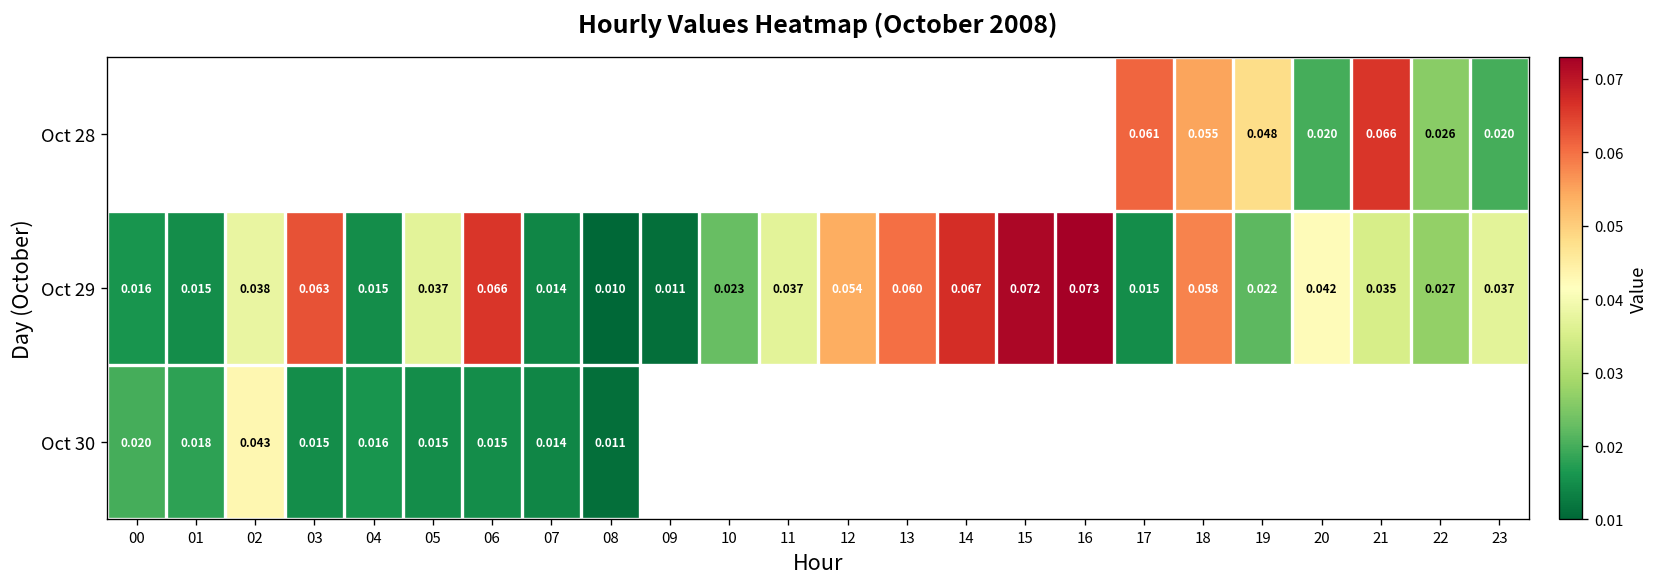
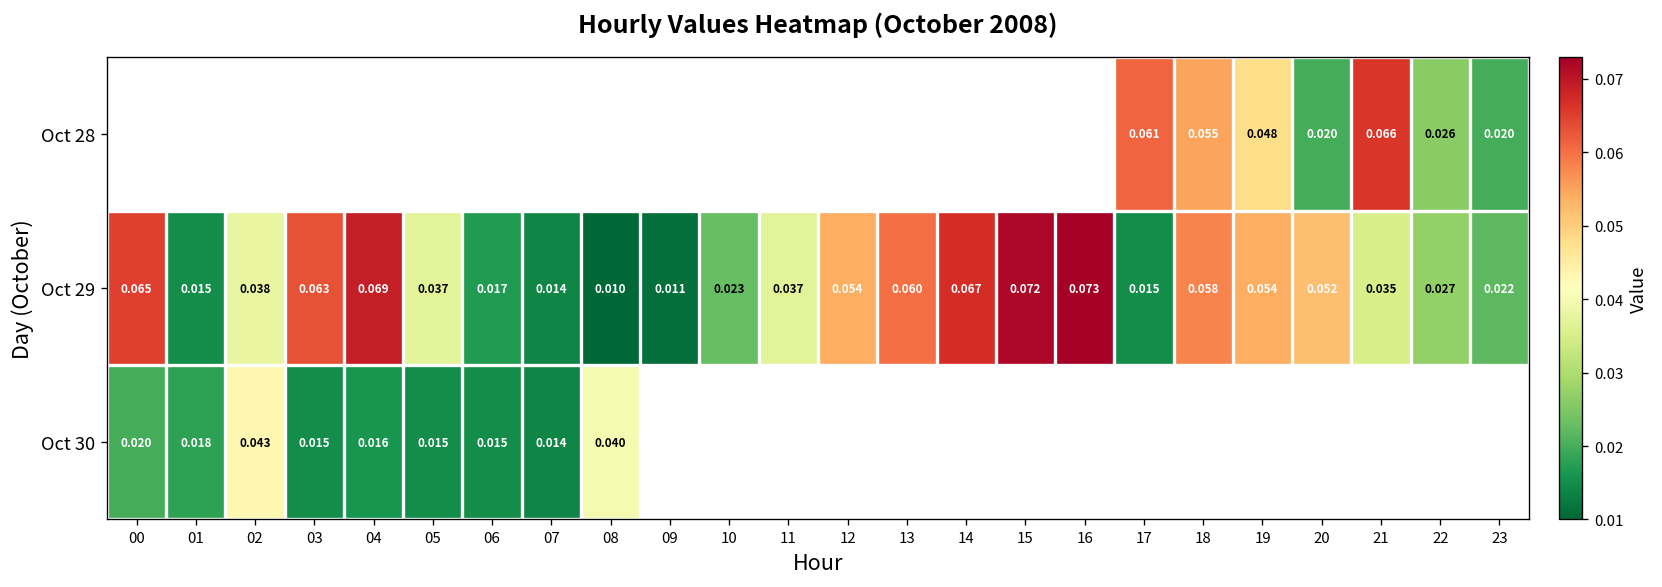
  {
    "Oct 28": {
      "17": 0.061,
      "18": 0.055,
      "19": 0.048,
      "20": 0.020,
      "21": 0.066,
      "22": 0.026,
      "23": 0.020
    },
    "Oct 29": {
-     "00": 0.016,
+     "00": 0.065,
      "01": 0.015,
      "02": 0.038,
      "03": 0.063,
-     "04": 0.015,
+     "04": 0.069,
      "05": 0.037,
-     "06": 0.066,
+     "06": 0.017,
      "07": 0.014,
      "08": 0.010,
      "09": 0.011,
      "10": 0.023,
      "11": 0.037,
      "12": 0.054,
      "13": 0.060,
      "14": 0.067,
      "15": 0.072,
      "16": 0.073,
      "17": 0.015,
      "18": 0.058,
-     "19": 0.022,
-     "20": 0.042,
+     "19": 0.054,
+     "20": 0.052,
      "21": 0.035,
      "22": 0.027,
-     "23": 0.037
+     "23": 0.022
    },
    "Oct 30": {
      "00": 0.020,
      "01": 0.018,
      "02": 0.043,
      "03": 0.015,
      "04": 0.016,
      "05": 0.015,
      "06": 0.015,
      "07": 0.014,
-     "08": 0.011
+     "08": 0.040
    }
  }
